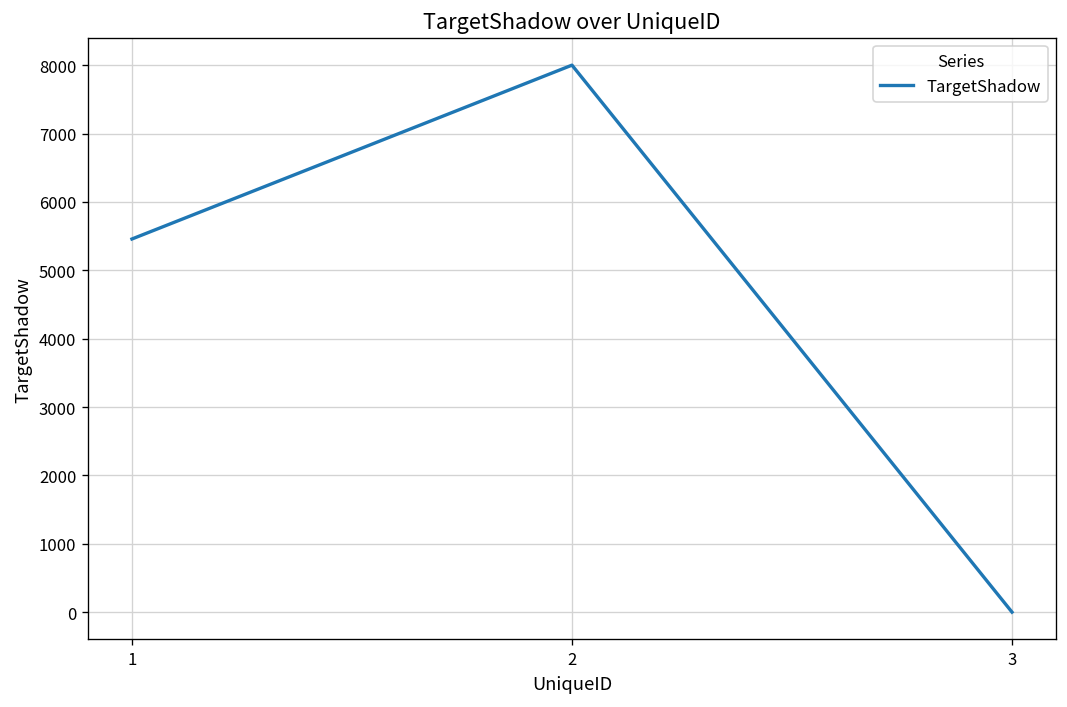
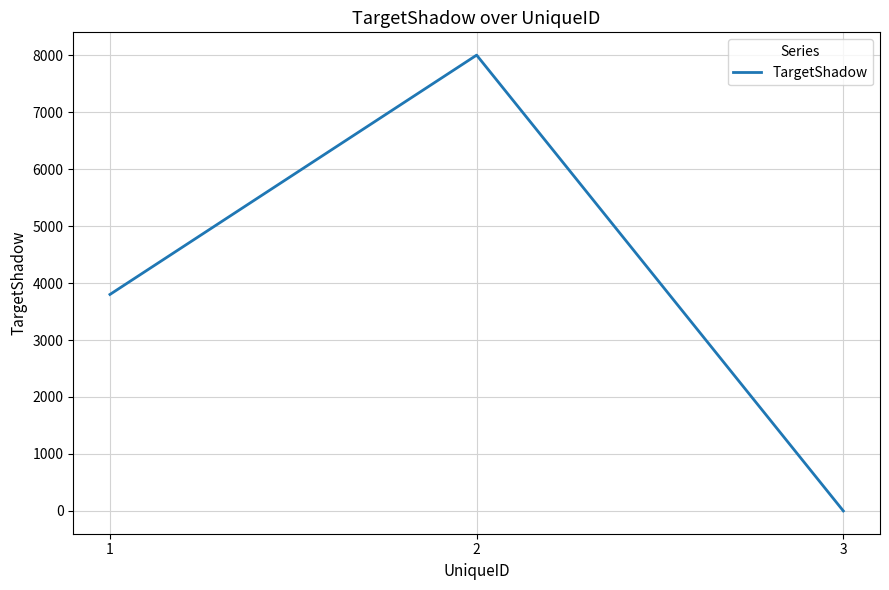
  {
-   "1": 5500,
+   "1": 3800,
    "2": 8000,
    "3": 0
  }
